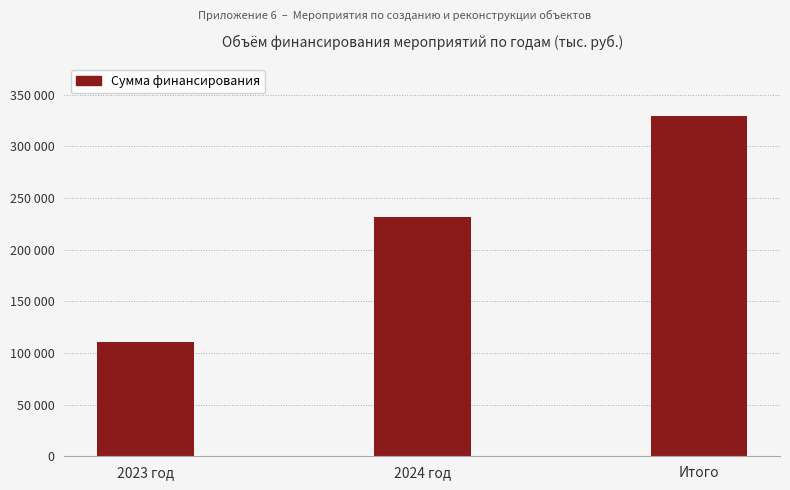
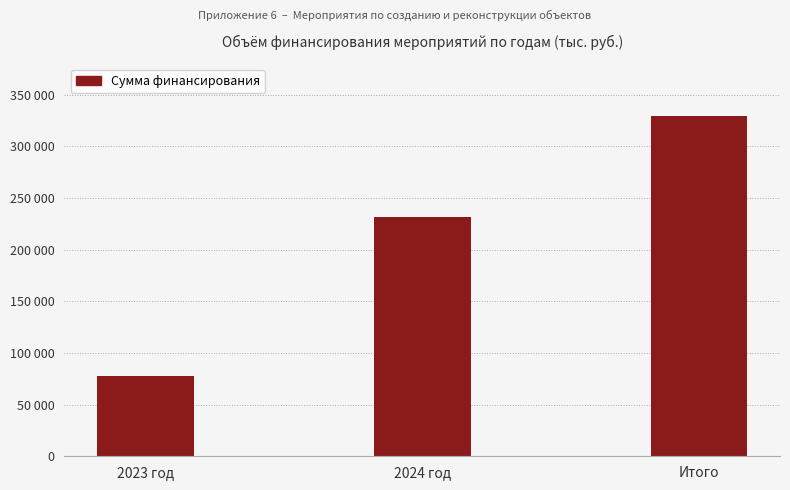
  {
-   "2023 год": 111000,
+   "2023 год": 78000,
    "2024 год": 232000,
    "Итого": 330000
  }
